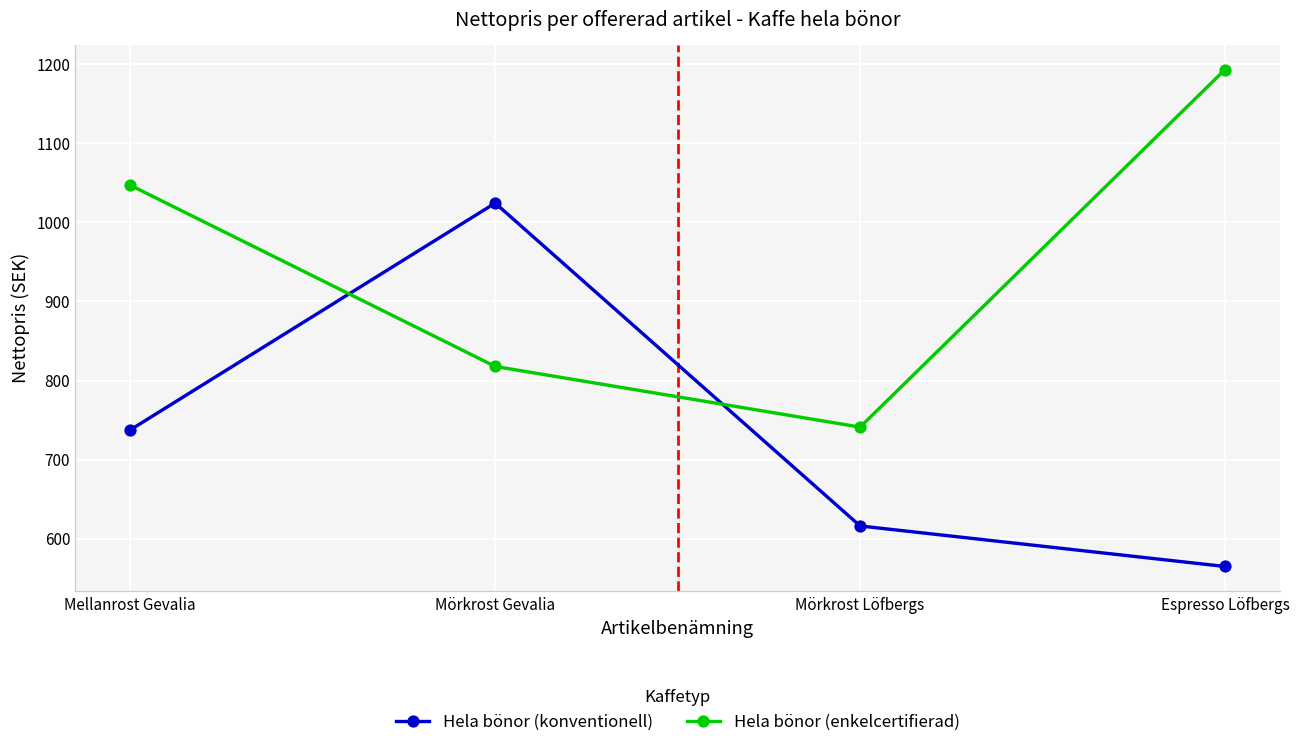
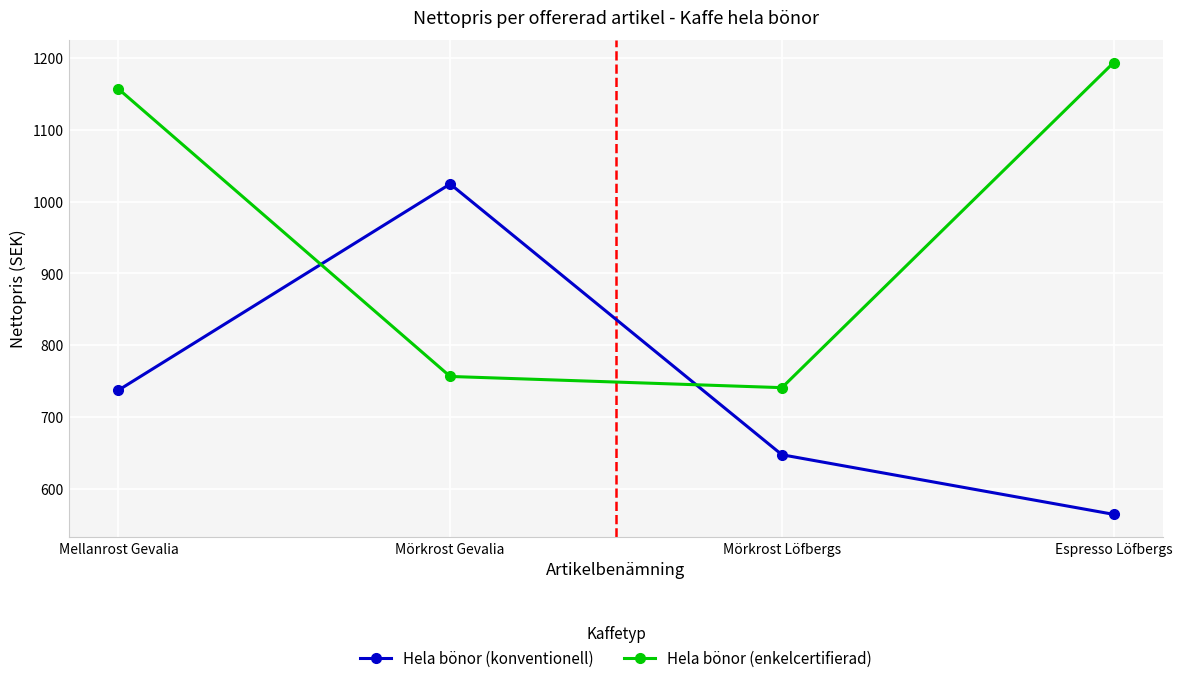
  {
    "Hela bönor (konventionell)": {
      "Mellanrost Gevalia": 740,
      "Mörkrost Gevalia": 1020,
-     "Mörkrost Löfbergs": 620,
+     "Mörkrost Löfbergs": 650,
      "Espresso Löfbergs": 560
    },
    "Hela bönor (enkelcertifierad)": {
-     "Mellanrost Gevalia": 1050,
-     "Mörkrost Gevalia": 820,
+     "Mellanrost Gevalia": 1160,
+     "Mörkrost Gevalia": 760,
      "Mörkrost Löfbergs": 740,
      "Espresso Löfbergs": 1190
    }
  }
